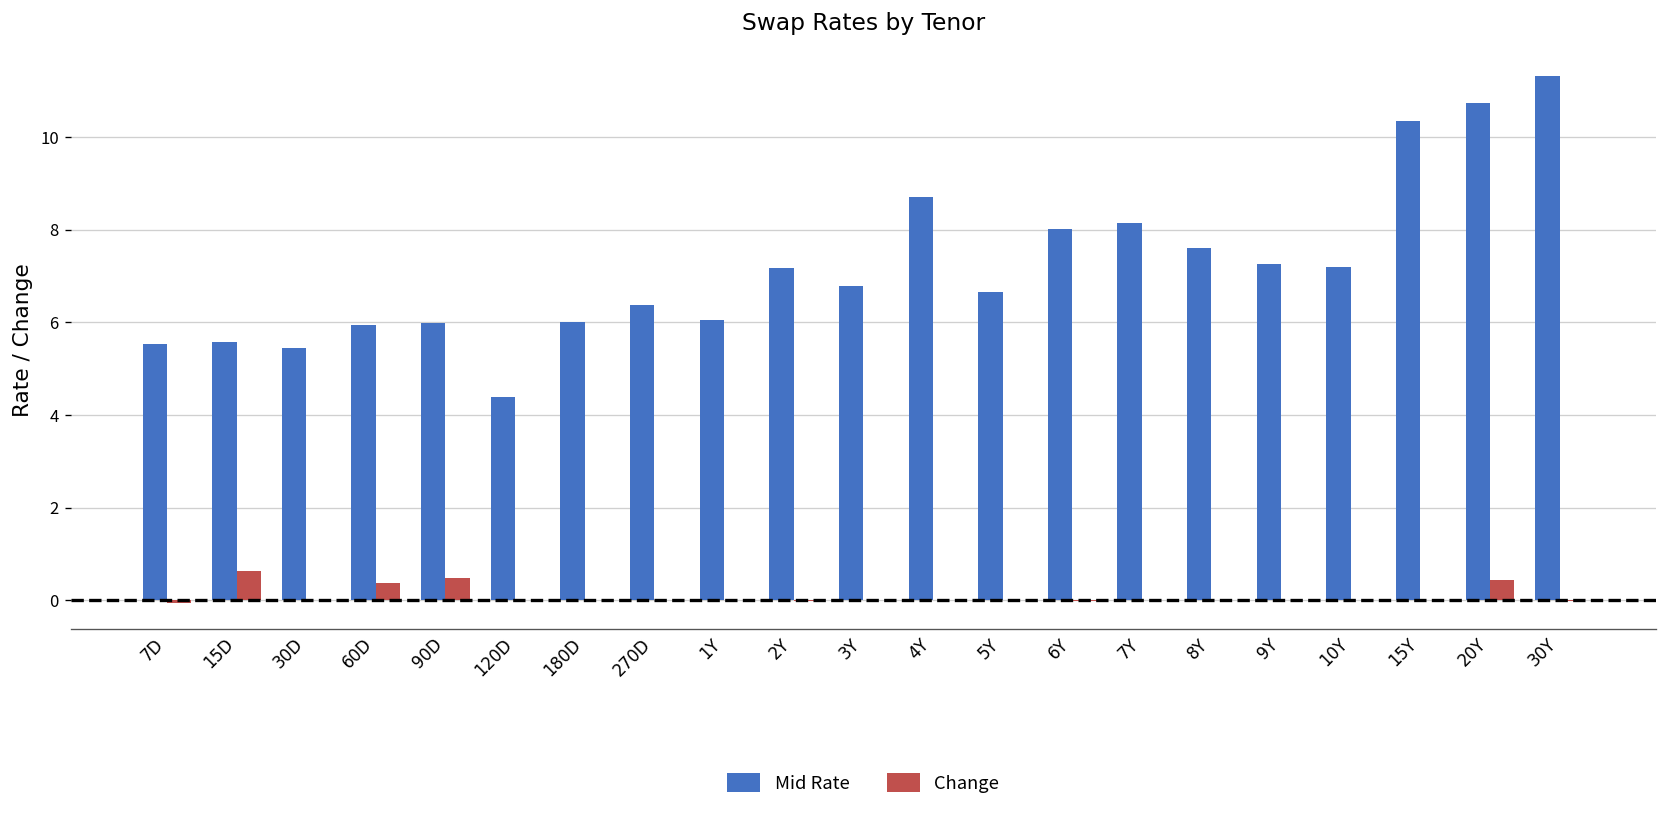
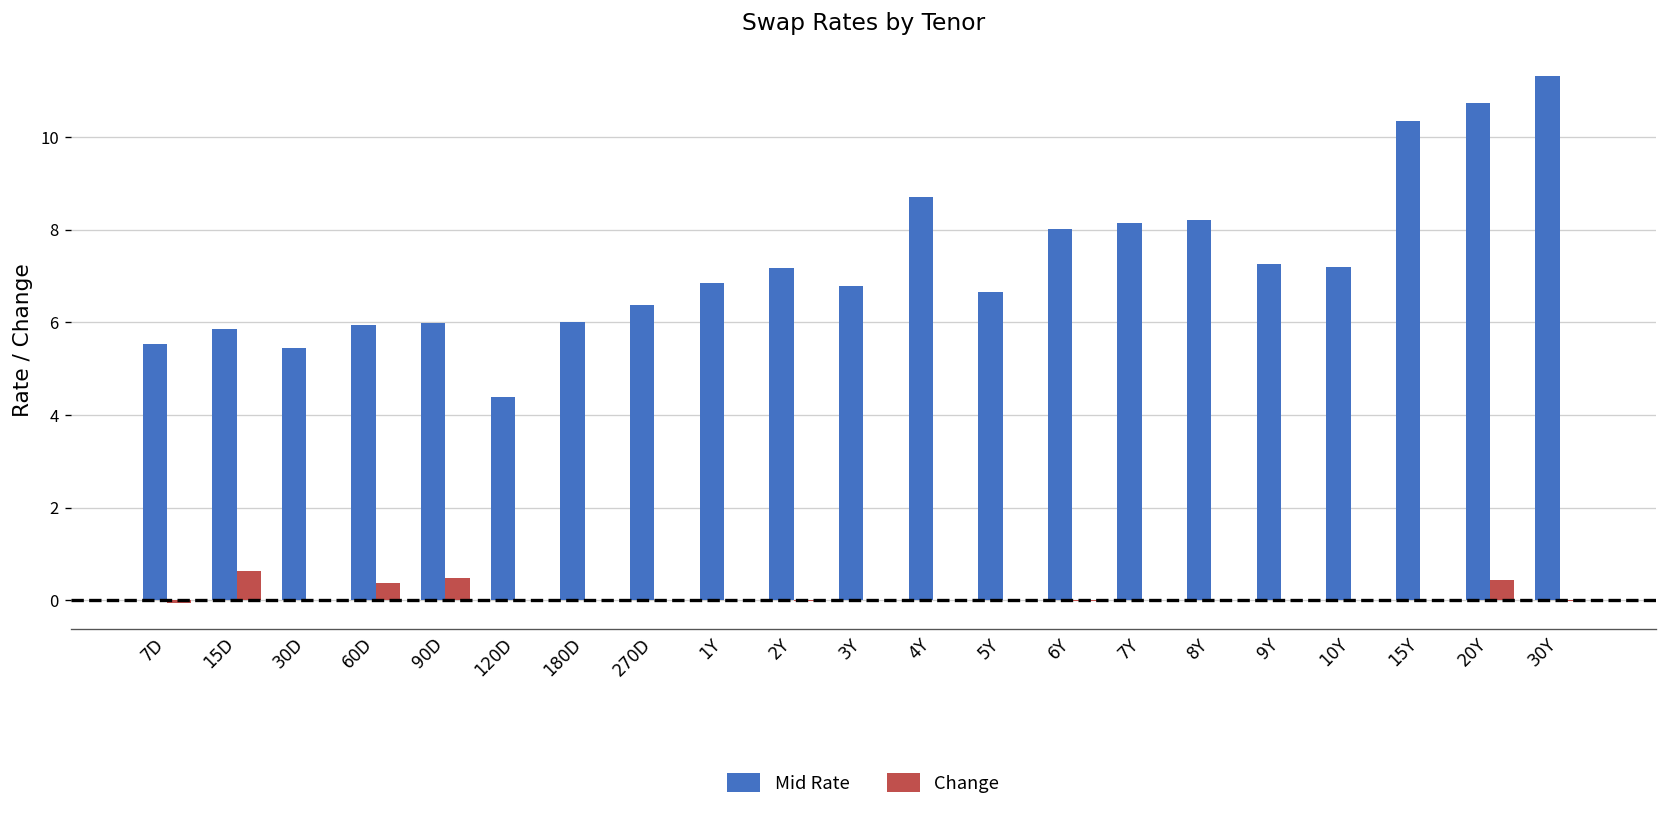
  {
    "Mid Rate": {
      "7D": 5.5,
-     "15D": 5.6,
+     "15D": 5.9,
      "30D": 5.4,
      "60D": 5.9,
      "90D": 6.0,
      "120D": 4.4,
      "180D": 6.0,
      "270D": 6.4,
-     "1Y": 6.0,
+     "1Y": 6.9,
      "2Y": 7.2,
      "3Y": 6.8,
      "4Y": 8.7,
      "5Y": 6.7,
      "6Y": 8.0,
      "7Y": 8.2,
-     "8Y": 7.6,
+     "8Y": 8.2,
      "9Y": 7.3,
      "10Y": 7.2,
      "15Y": 10.4,
      "20Y": 10.7,
      "30Y": 11.3
    },
    "Change": {
      "15D": 0.6,
      "30D": 0.0,
      "60D": 0.4,
      "90D": 0.5,
      "120D": 0.0,
      "180D": 0.0,
      "270D": 0.0,
      "1Y": 0.0,
      "3Y": 0.0,
      "4Y": 0.0,
      "5Y": 0.0,
      "7Y": 0.0,
      "8Y": 0.0,
      "9Y": 0.0,
      "10Y": 0.0,
      "15Y": 0.0,
      "20Y": 0.4
    }
  }
